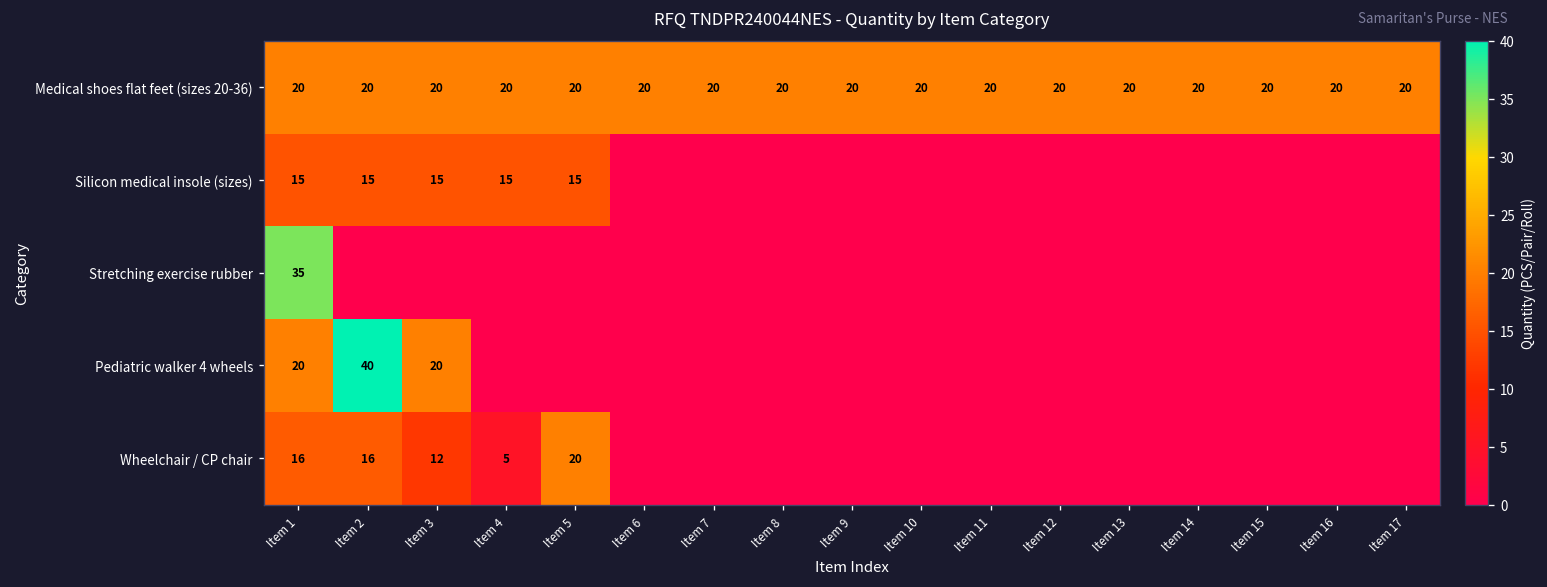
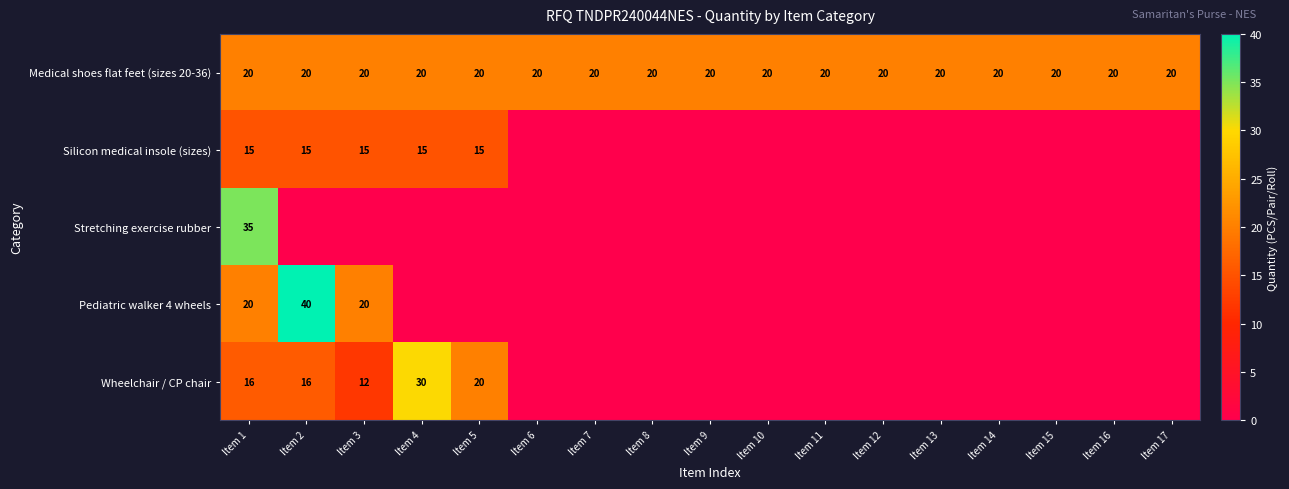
  {
    "Medical shoes flat feet (sizes 20-36)": {
      "Item 1": 20,
      "Item 2": 20,
      "Item 3": 20,
      "Item 4": 20,
      "Item 5": 20,
      "Item 6": 20,
      "Item 7": 20,
      "Item 8": 20,
      "Item 9": 20,
      "Item 10": 20,
      "Item 11": 20,
      "Item 12": 20,
      "Item 13": 20,
      "Item 14": 20,
      "Item 15": 20,
      "Item 16": 20,
      "Item 17": 20
    },
    "Silicon medical insole (sizes)": {
      "Item 1": 15,
      "Item 2": 15,
      "Item 3": 15,
      "Item 4": 15,
      "Item 5": 15
    },
    "Stretching exercise rubber": {
      "Item 1": 35
    },
    "Pediatric walker 4 wheels": {
      "Item 1": 20,
      "Item 2": 40,
      "Item 3": 20
    },
    "Wheelchair / CP chair": {
      "Item 1": 16,
      "Item 2": 16,
      "Item 3": 12,
-     "Item 4": 5,
+     "Item 4": 30,
      "Item 5": 20
    }
  }
